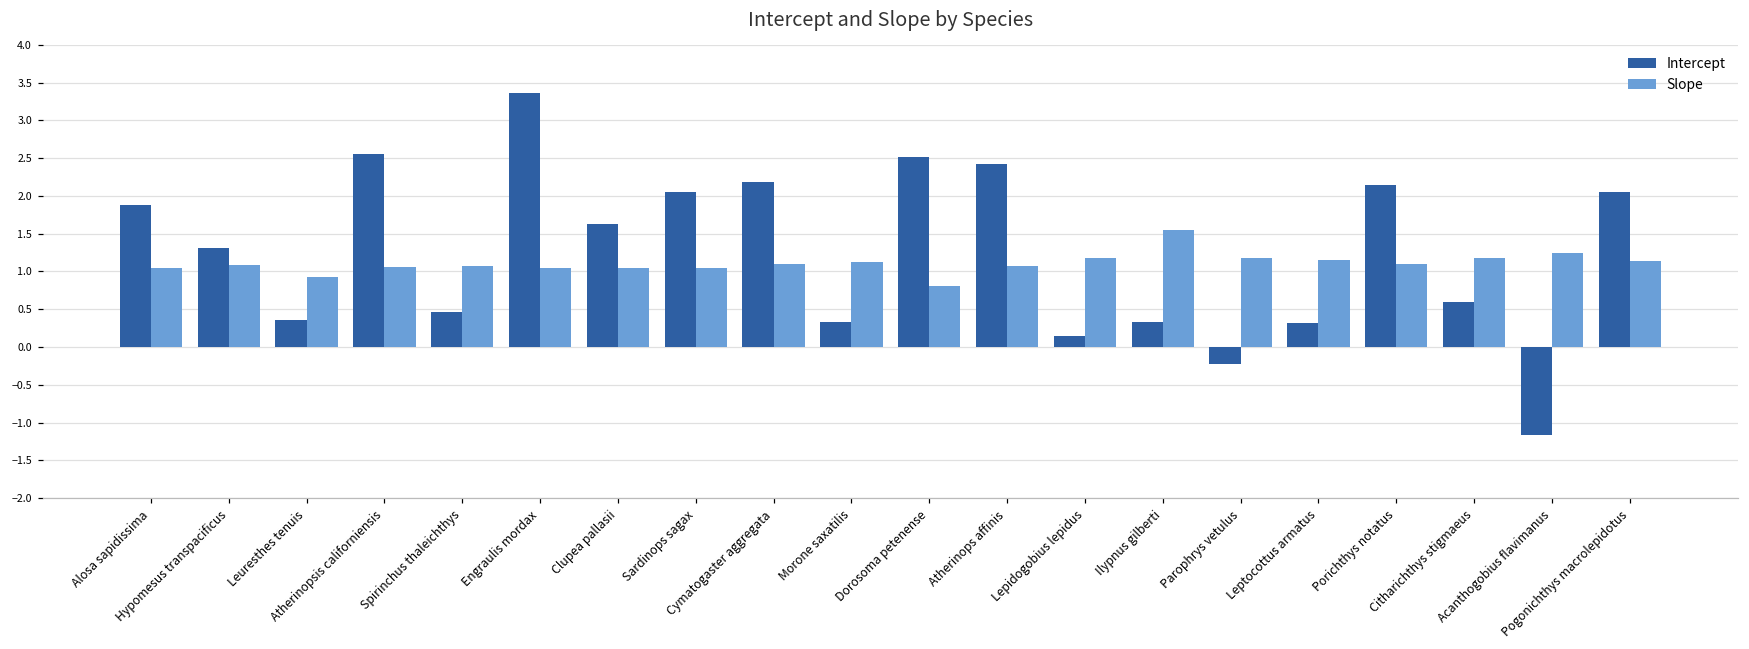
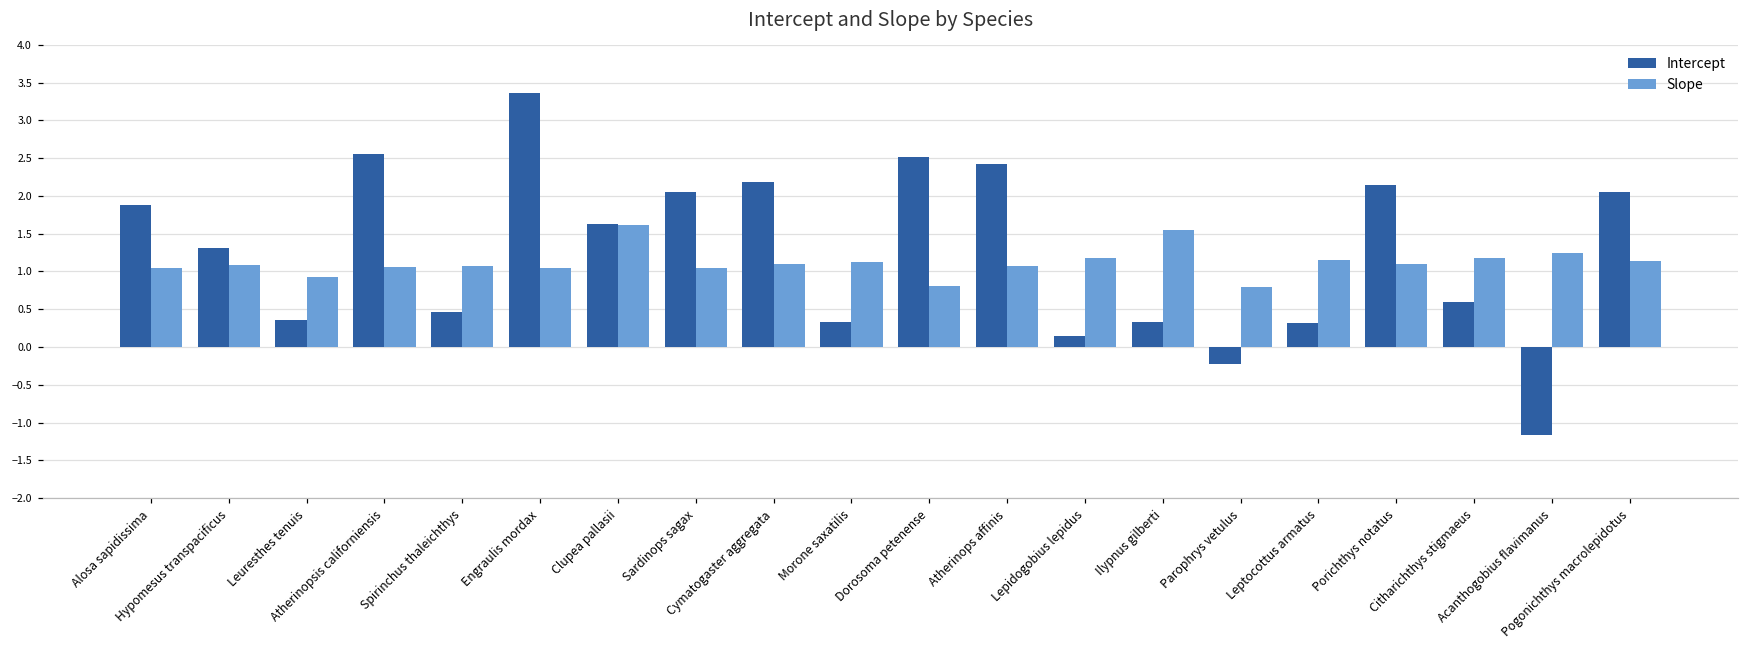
  {
    "Intercept": {
      "Alosa sapidissima": 1.9,
      "Hypomesus transpacificus": 1.3,
      "Leuresthes tenuis": 0.4,
      "Atherinopsis californiensis": 2.6,
      "Spirinchus thaleichthys": 0.5,
      "Engraulis mordax": 3.4,
      "Clupea pallasii": 1.6,
      "Sardinops sagax": 2.1,
      "Cymatogaster aggregata": 2.2,
      "Morone saxatilis": 0.3,
      "Dorosoma petenense": 2.5,
      "Atherinops affinis": 2.4,
      "Lepidogobius lepidus": 0.1,
      "Ilypnus gilberti": 0.3,
      "Parophrys vetulus": -0.2,
      "Leptocottus armatus": 0.3,
      "Porichthys notatus": 2.1,
      "Citharichthys stigmaeus": 0.6,
      "Acanthogobius flavimanus": -1.2,
      "Pogonichthys macrolepidotus": 2.0
    },
    "Slope": {
      "Alosa sapidissima": 1.1,
      "Hypomesus transpacificus": 1.1,
      "Leuresthes tenuis": 0.9,
      "Atherinopsis californiensis": 1.1,
      "Spirinchus thaleichthys": 1.1,
      "Engraulis mordax": 1.0,
-     "Clupea pallasii": 1.0,
+     "Clupea pallasii": 1.6,
      "Sardinops sagax": 1.1,
      "Cymatogaster aggregata": 1.1,
      "Morone saxatilis": 1.1,
      "Dorosoma petenense": 0.8,
      "Atherinops affinis": 1.1,
      "Lepidogobius lepidus": 1.2,
      "Ilypnus gilberti": 1.5,
-     "Parophrys vetulus": 1.2,
+     "Parophrys vetulus": 0.8,
      "Leptocottus armatus": 1.2,
      "Porichthys notatus": 1.1,
      "Citharichthys stigmaeus": 1.2,
      "Acanthogobius flavimanus": 1.2,
      "Pogonichthys macrolepidotus": 1.1
    }
  }
